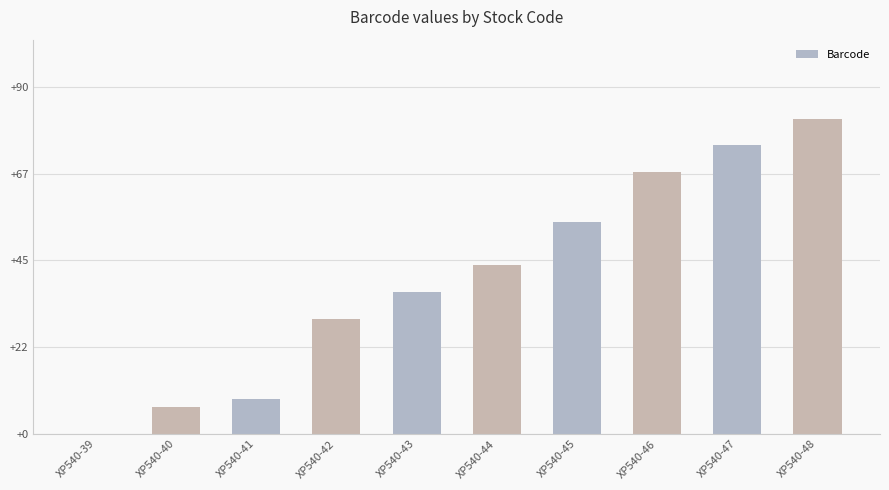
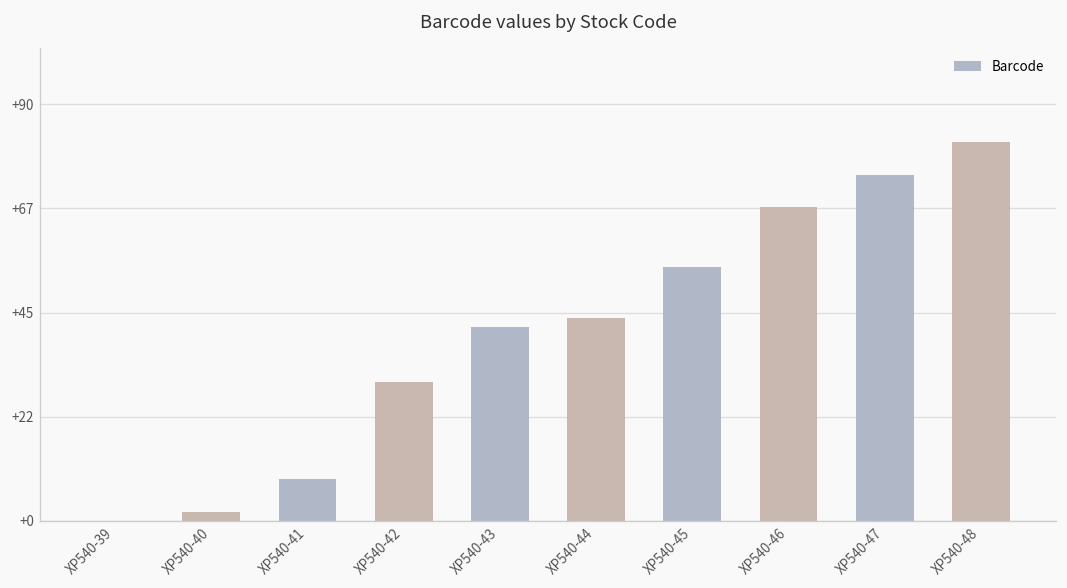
  {
    "XP540-39": "+0",
-   "XP540-40": "+7",
+   "XP540-40": "+2",
    "XP540-41": "+9",
    "XP540-42": "+30",
-   "XP540-43": "+37",
+   "XP540-43": "+42",
    "XP540-44": "+44",
    "XP540-45": "+55",
    "XP540-46": "+68",
    "XP540-47": "+75",
    "XP540-48": "+82"
  }
